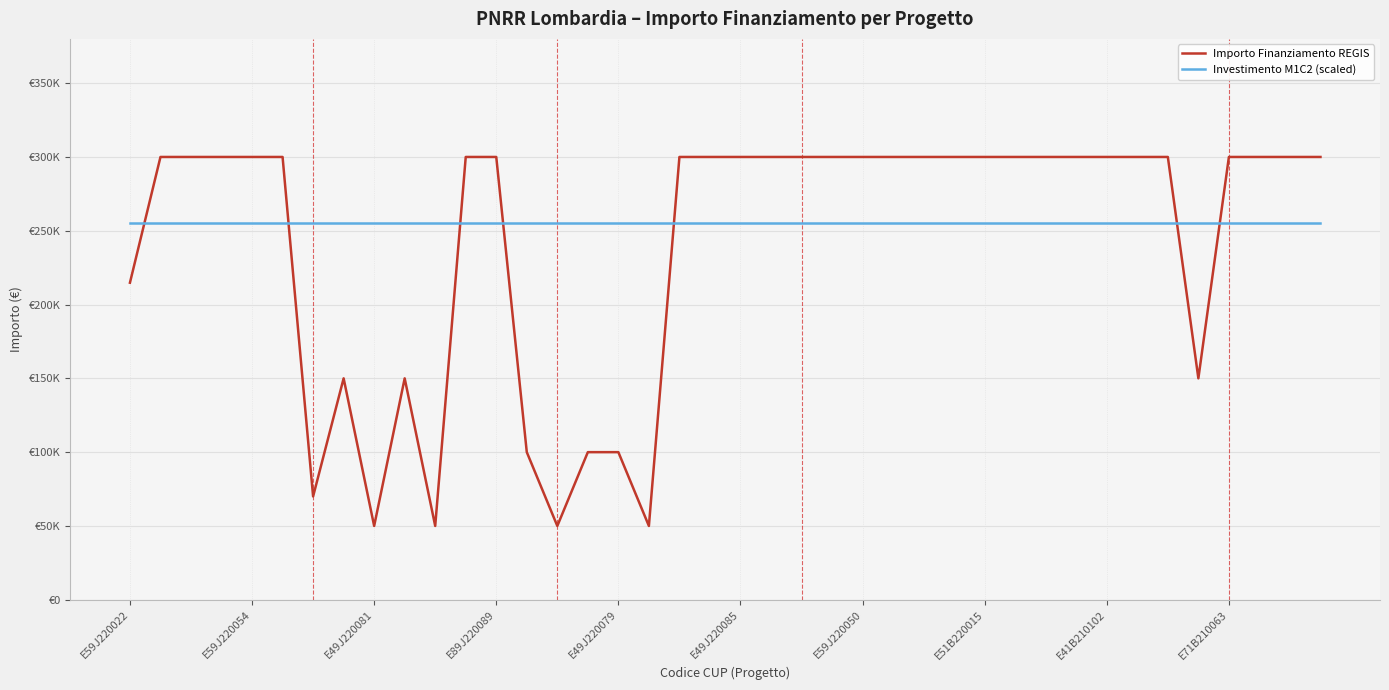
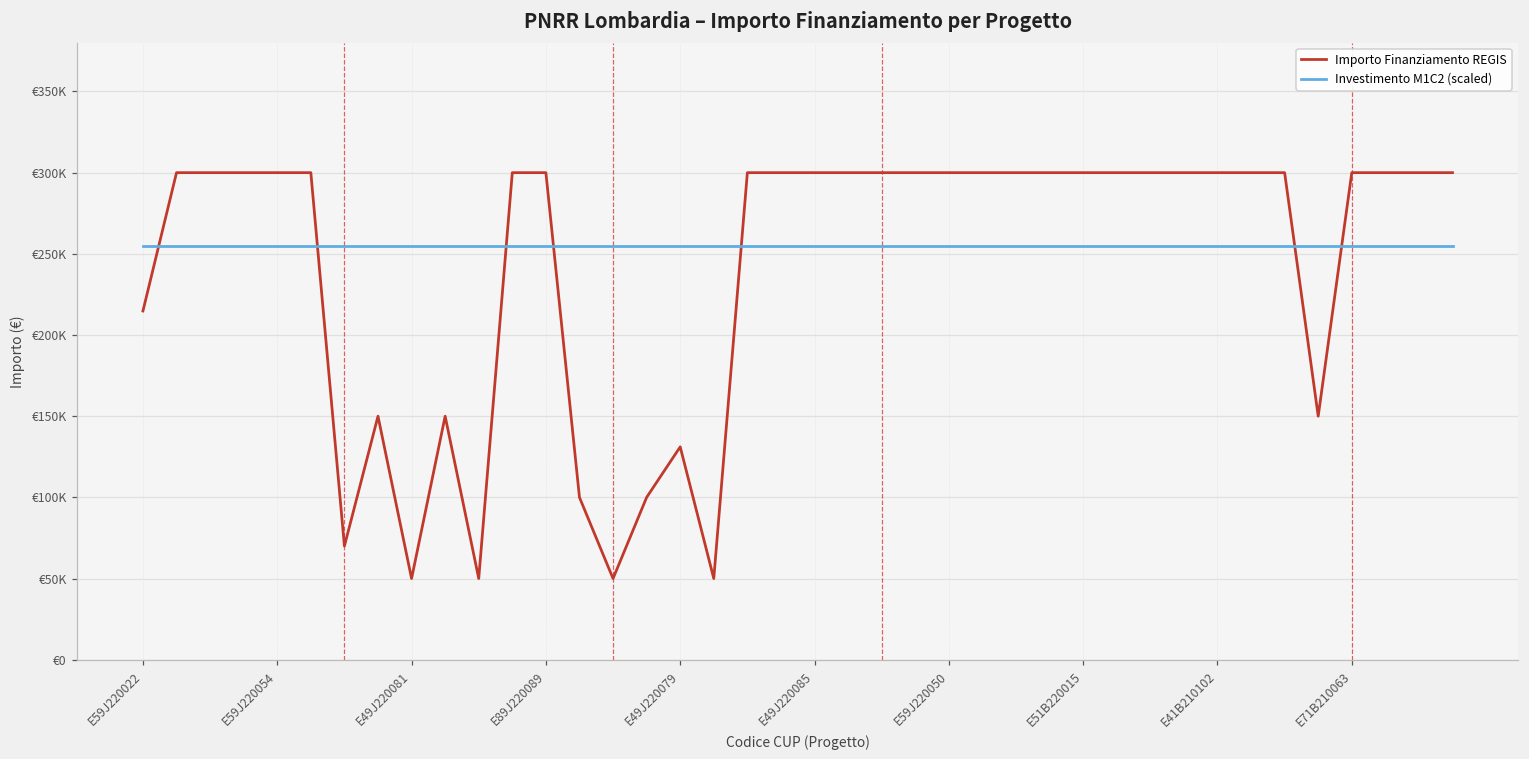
  {
    "Importo Finanziamento REGIS": {
      "E59J220022": "€215000",
      "E59J220054": "€300000",
      "E49J220081": "€50000",
      "E89J220089": "€300000",
-     "E49J220079": "€100000",
+     "E49J220079": "€131000",
      "E49J220085": "€300000",
      "E59J220050": "€300000",
      "E51B220015": "€300000",
      "E41B210102": "€300000",
      "E71B210063": "€300000"
    },
    "Investimento M1C2 (scaled)": {
      "E59J220022": "€255000",
      "E59J220054": "€255000",
      "E49J220081": "€255000",
      "E89J220089": "€255000",
      "E49J220079": "€255000",
      "E49J220085": "€255000",
      "E59J220050": "€255000",
      "E51B220015": "€255000",
      "E41B210102": "€255000",
      "E71B210063": "€255000"
    }
  }
